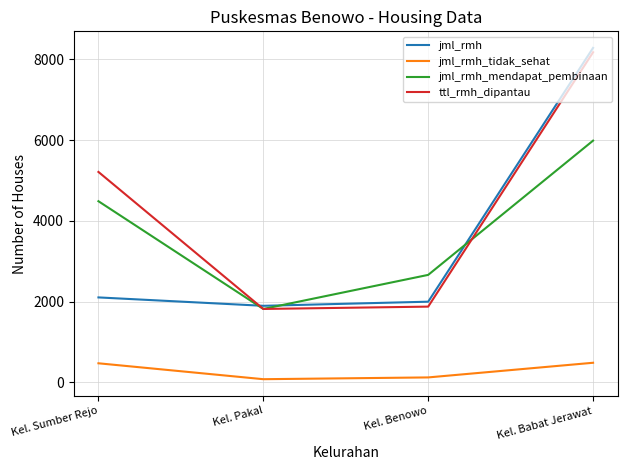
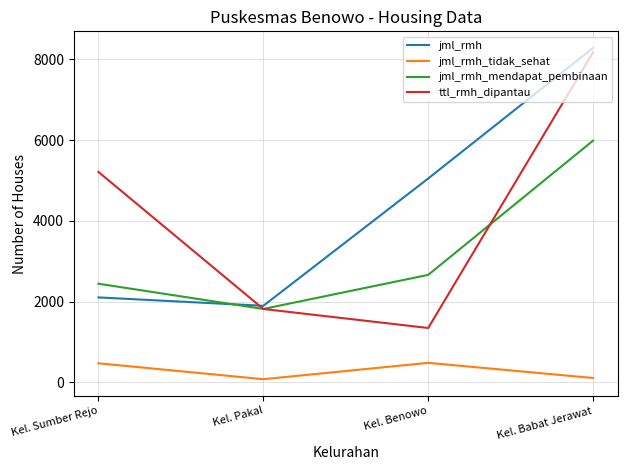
  {
    "jml_rmh": {
      "Kel. Sumber Rejo": 2100,
      "Kel. Pakal": 1900,
-     "Kel. Benowo": 2000
+     "Kel. Benowo": 5000
    },
    "jml_rmh_tidak_sehat": {
      "Kel. Sumber Rejo": 500,
      "Kel. Pakal": 100,
-     "Kel. Benowo": 100,
-     "Kel. Babat Jerawat": 500
+     "Kel. Benowo": 500,
+     "Kel. Babat Jerawat": 100
    },
    "jml_rmh_mendapat_pembinaan": {
-     "Kel. Sumber Rejo": 4500,
+     "Kel. Sumber Rejo": 2400,
      "Kel. Benowo": 2700,
      "Kel. Babat Jerawat": 6000
    },
    "ttl_rmh_dipantau": {
      "Kel. Sumber Rejo": 5200,
-     "Kel. Benowo": 1900
+     "Kel. Benowo": 1300
    }
  }
